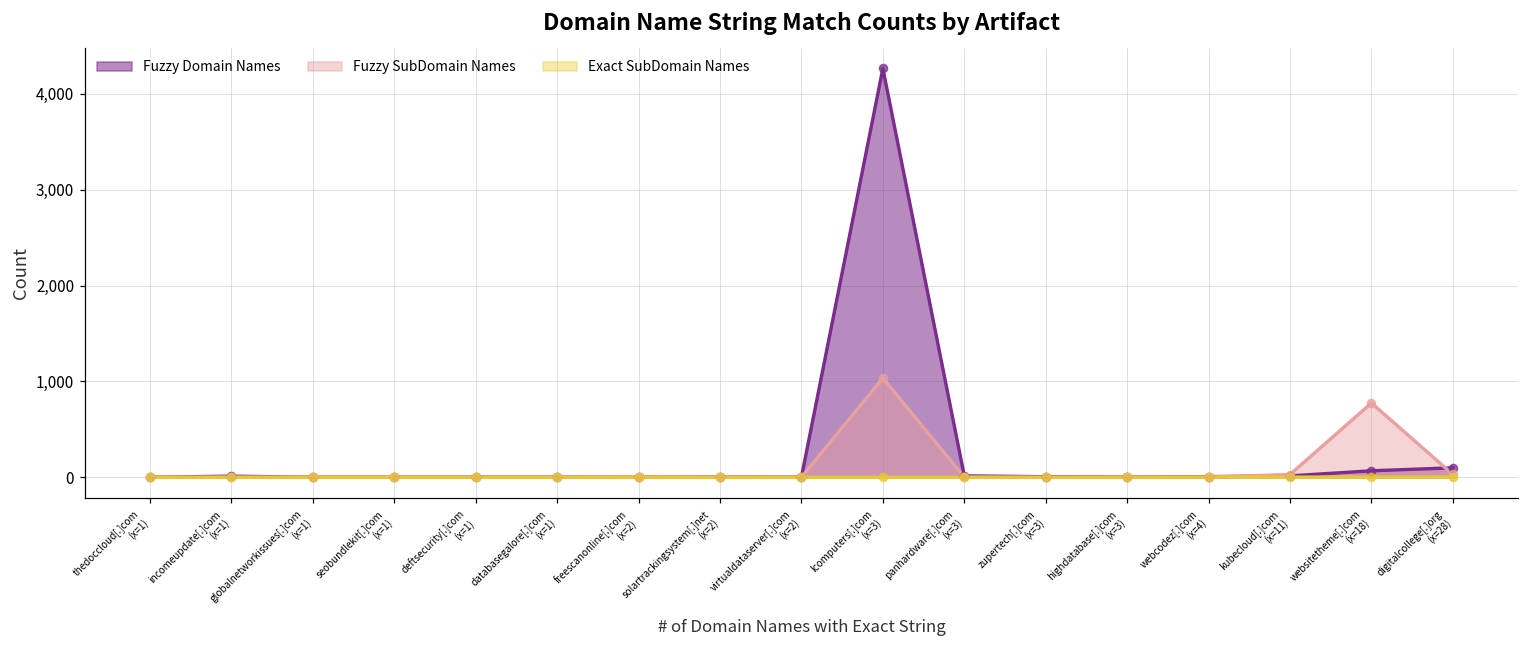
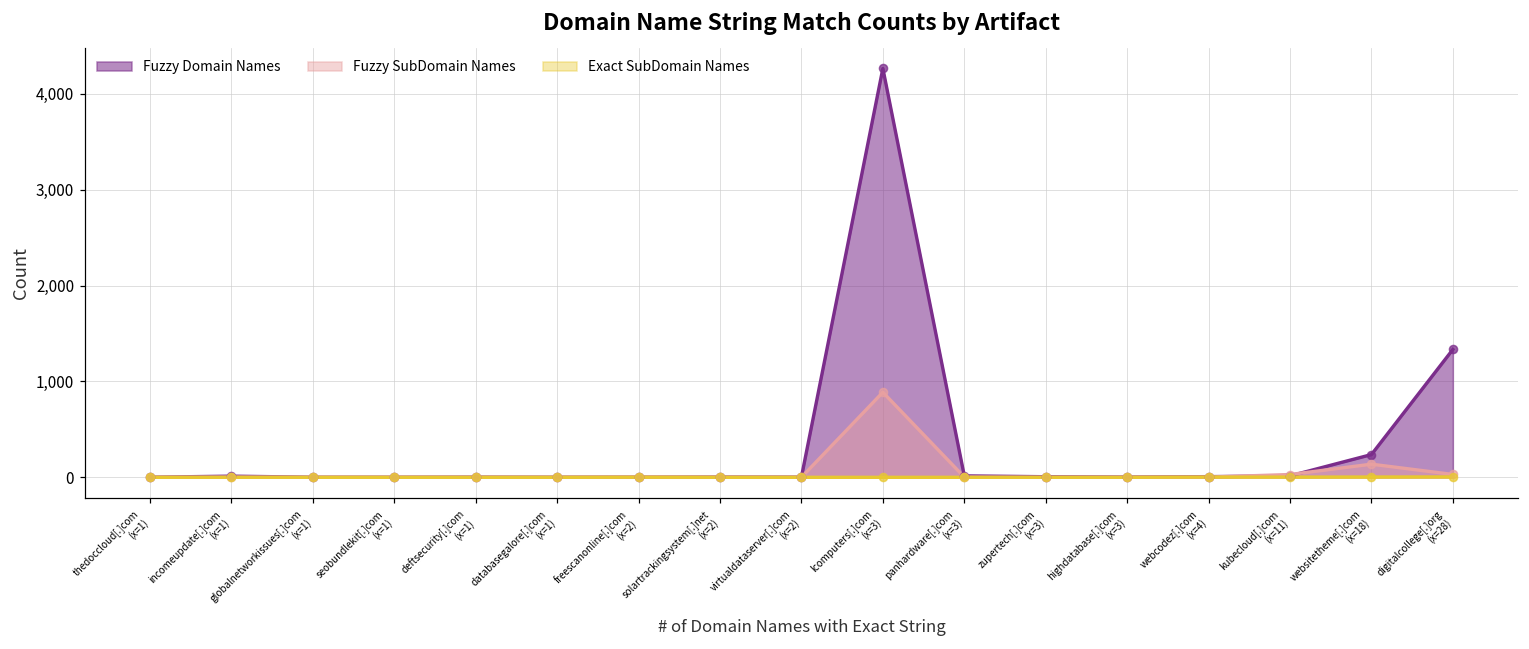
  {
    "Fuzzy Domain Names": {
      "lcomputers[.]com (x=3)": "4,300",
-     "websitetheme[.]com (x=18)": "100",
-     "digitalcollege[.]org (x=28)": "100"
+     "websitetheme[.]com (x=18)": "200",
+     "digitalcollege[.]org (x=28)": "1,300"
    },
    "Fuzzy SubDomain Names": {
-     "lcomputers[.]com (x=3)": "1,000",
-     "websitetheme[.]com (x=18)": "800"
+     "lcomputers[.]com (x=3)": "900",
+     "websitetheme[.]com (x=18)": "100"
    },
    "Exact SubDomain Names": {
      "lcomputers[.]com (x=3)": "0",
      "websitetheme[.]com (x=18)": "0"
    }
  }
